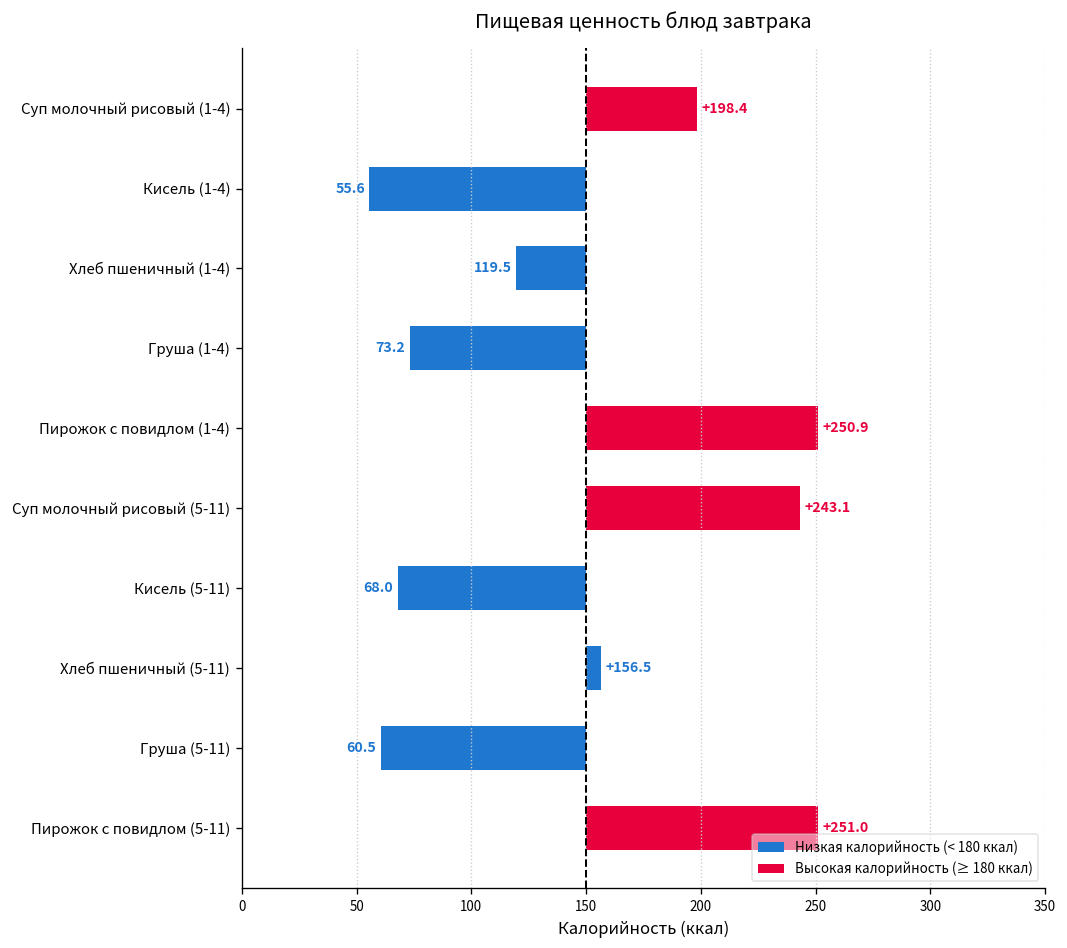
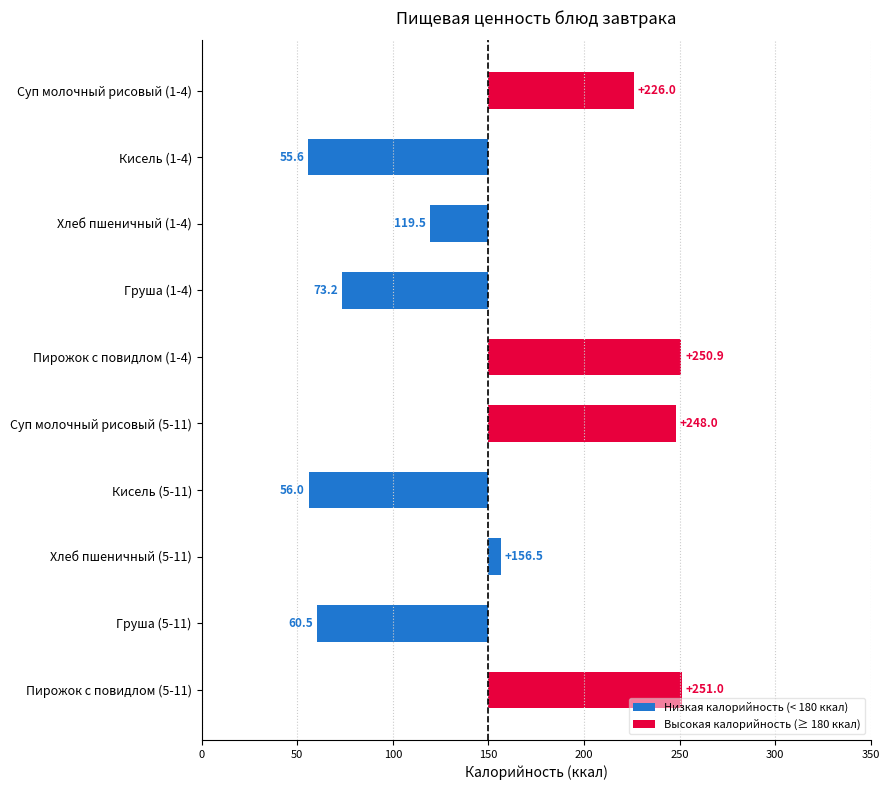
  {
-   "Суп молочный рисовый (1-4)": "+198.4",
-   "Суп молочный рисовый (5-11)": "+243.1",
-   "Кисель (5-11)": "68.0"
+   "Суп молочный рисовый (1-4)": "+226.0",
+   "Суп молочный рисовый (5-11)": "+248.0",
+   "Кисель (5-11)": "56.0"
  }
